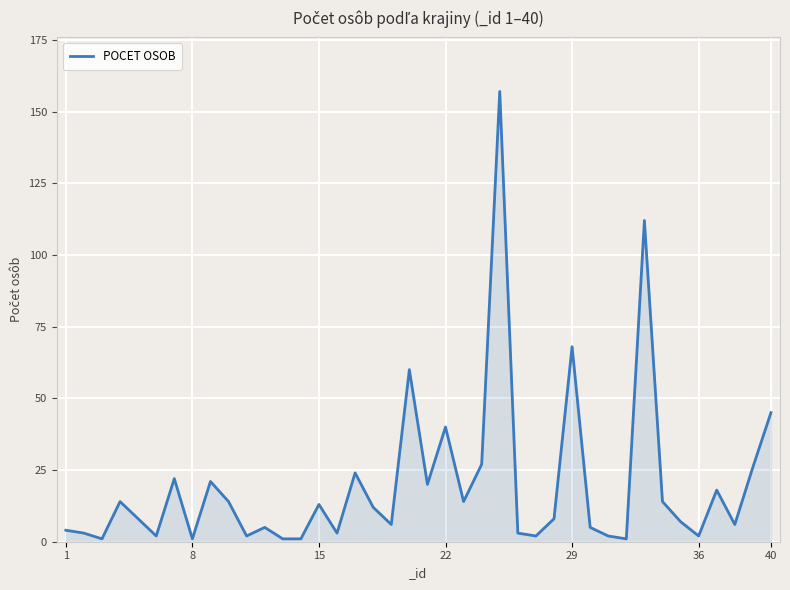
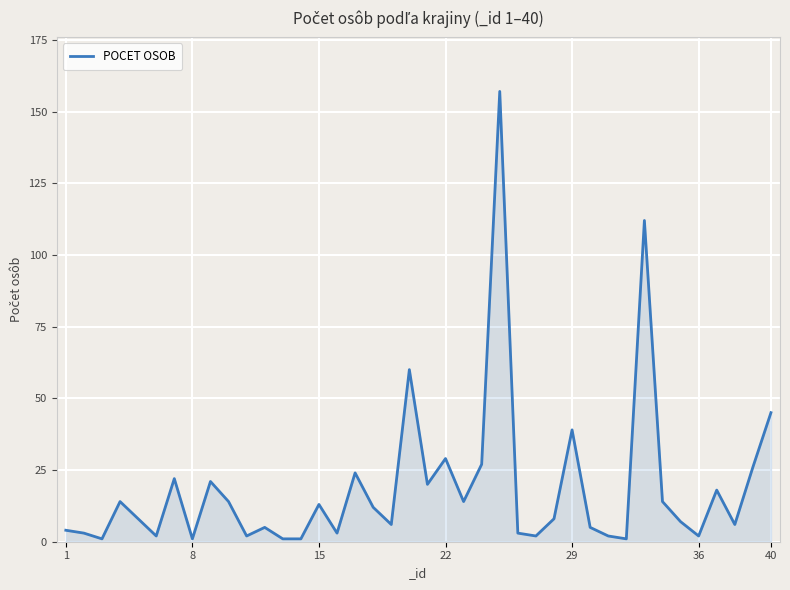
  {
    "1": 4,
    "8": 1,
    "15": 13,
-   "22": 40,
-   "29": 68,
+   "22": 29,
+   "29": 39,
    "36": 2,
    "40": 45
  }
